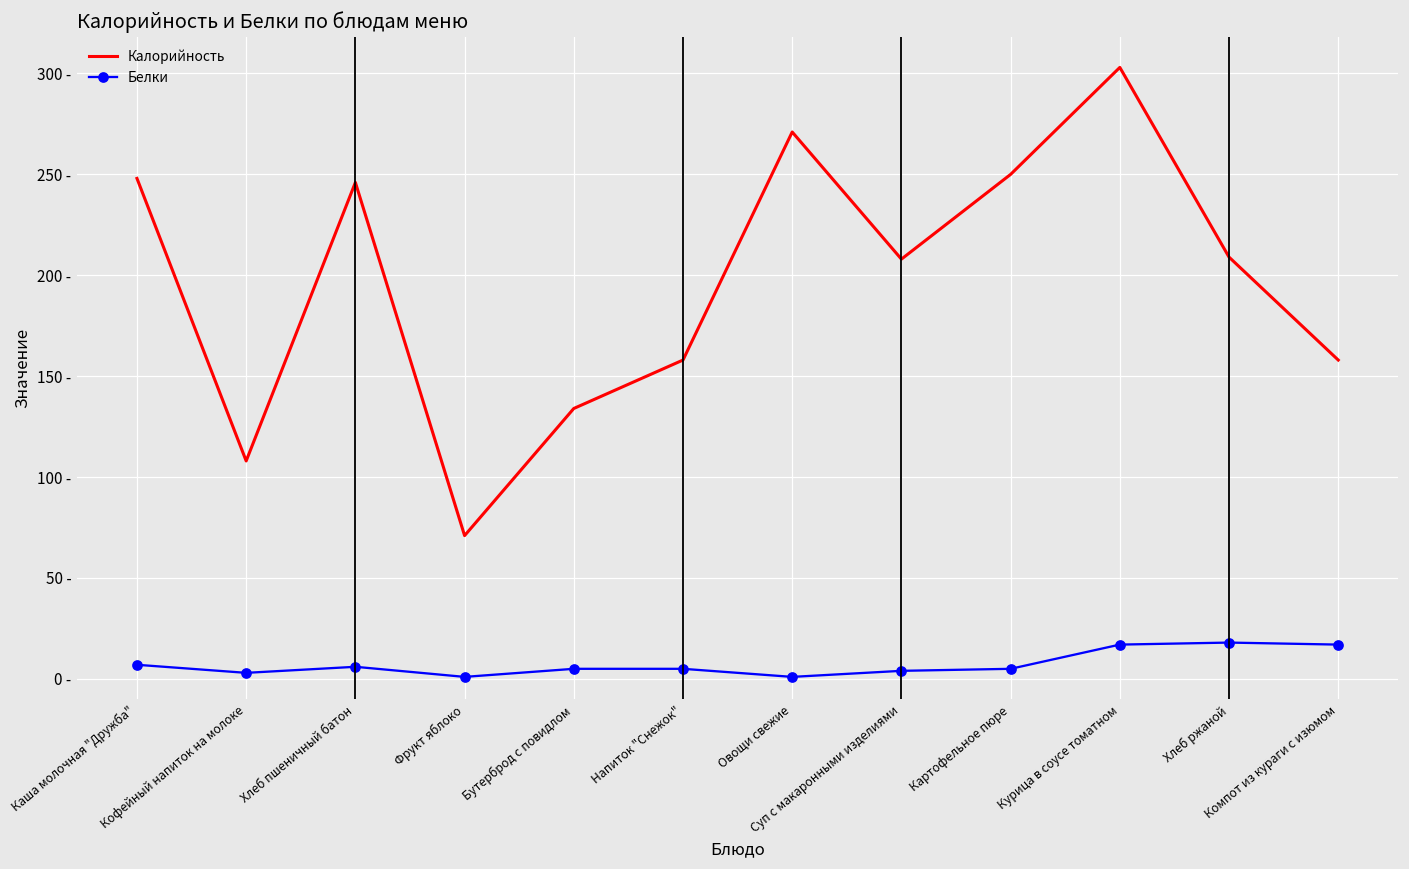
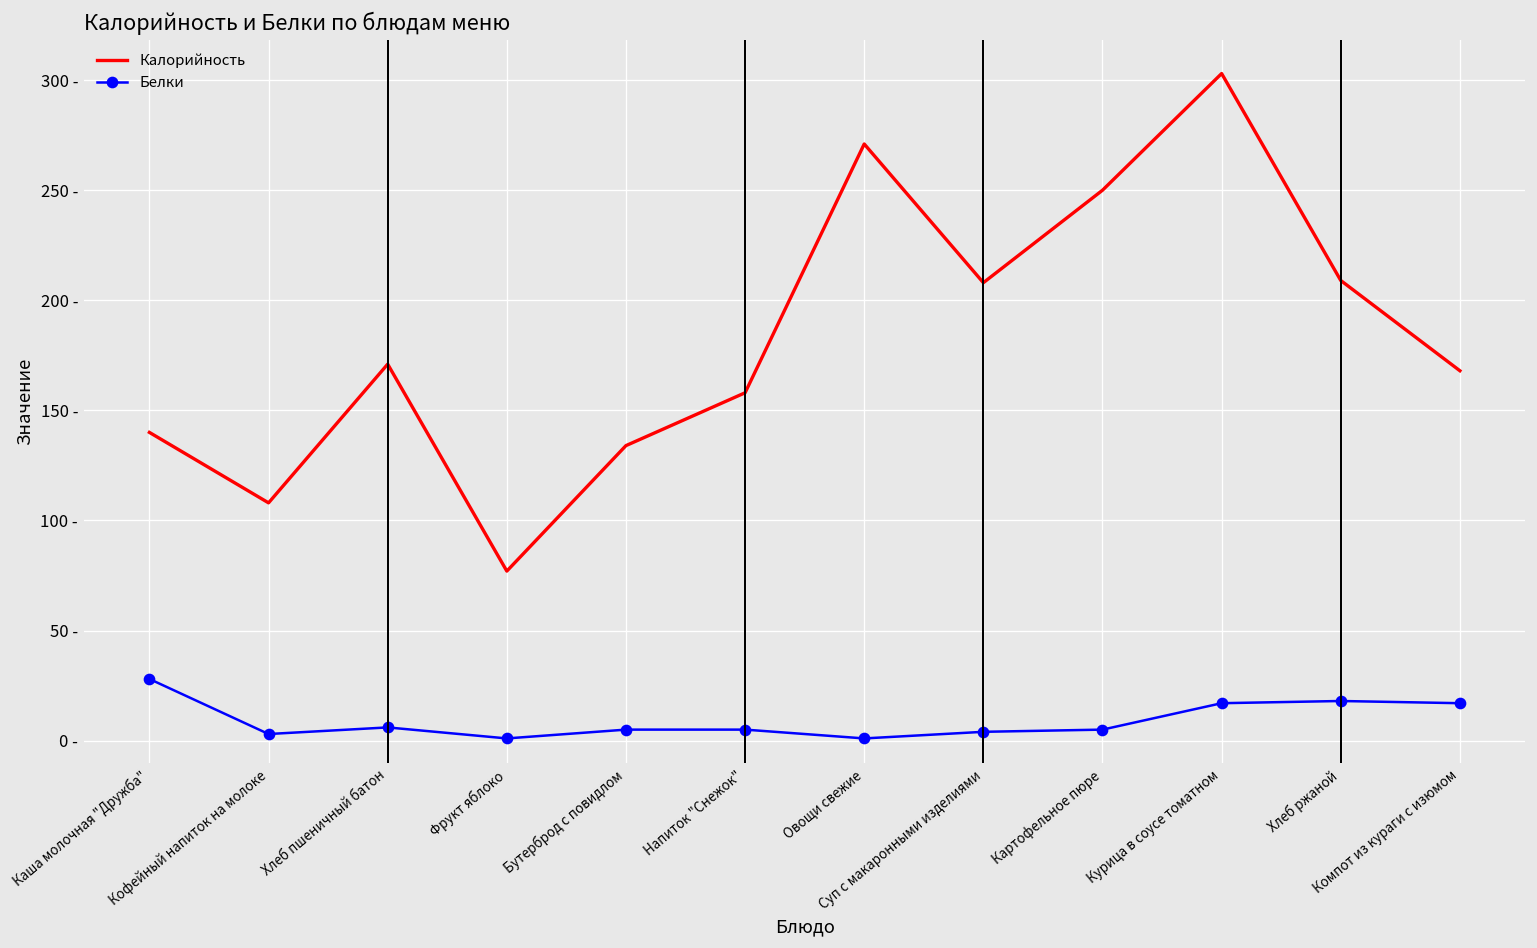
  {
    "Калорийность": {
-     "Каша молочная \"Дружба\"": "248 -",
+     "Каша молочная \"Дружба\"": "140 -",
      "Кофейный напиток на молоке": "108 -",
-     "Хлеб пшеничный батон": "246 -",
-     "Фрукт яблоко": "71 -",
+     "Хлеб пшеничный батон": "171 -",
+     "Фрукт яблоко": "77 -",
      "Бутерброд с повидлом": "134 -",
      "Напиток \"Снежок\"": "158 -",
      "Овощи свежие": "271 -",
      "Суп с макаронными изделиями": "208 -",
      "Картофельное пюре": "250 -",
      "Курица в соусе томатном": "303 -",
      "Хлеб ржаной": "209 -",
-     "Компот из кураги с изюмом": "158 -"
+     "Компот из кураги с изюмом": "168 -"
    },
    "Белки": {
-     "Каша молочная \"Дружба\"": "7 -",
+     "Каша молочная \"Дружба\"": "28 -",
      "Кофейный напиток на молоке": "3 -",
      "Хлеб пшеничный батон": "6 -",
      "Фрукт яблоко": "1 -",
      "Бутерброд с повидлом": "5 -",
      "Напиток \"Снежок\"": "5 -",
      "Овощи свежие": "1 -",
      "Суп с макаронными изделиями": "4 -",
      "Картофельное пюре": "5 -",
      "Курица в соусе томатном": "17 -",
      "Хлеб ржаной": "18 -",
      "Компот из кураги с изюмом": "17 -"
    }
  }
